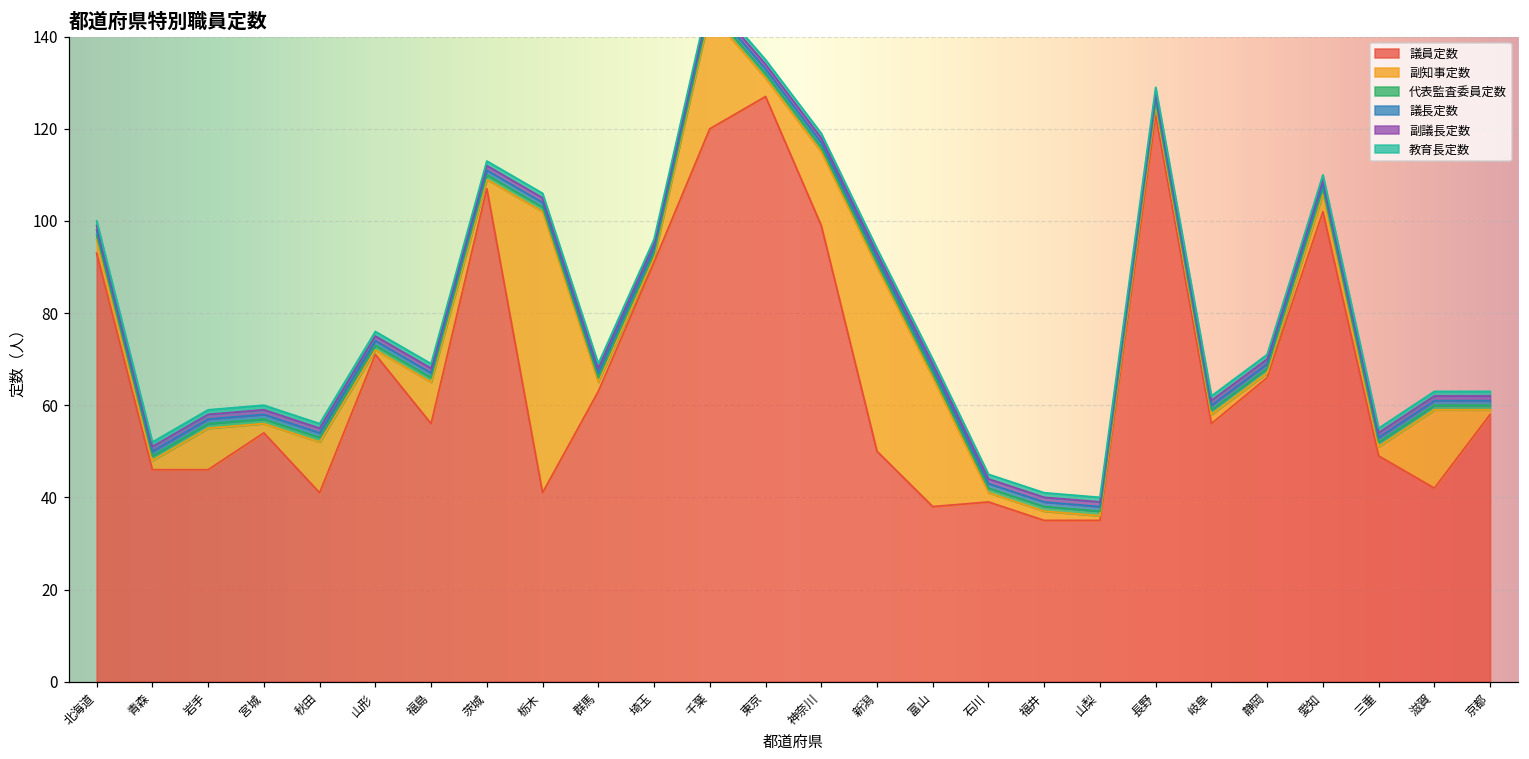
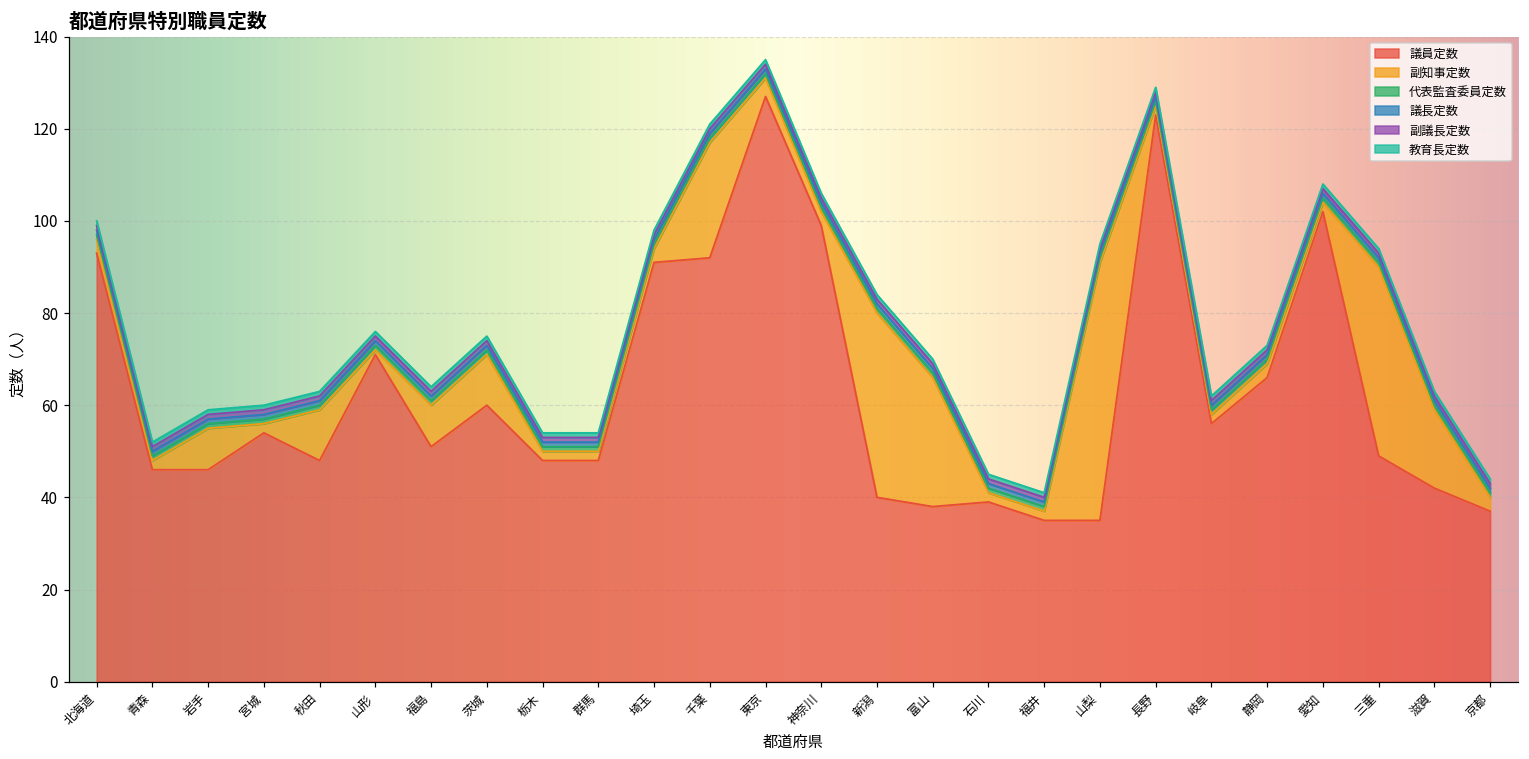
  {
    "議員定数": {
      "北海道": 93,
      "青森": 46,
      "岩手": 46,
      "宮城": 54,
-     "秋田": 41,
+     "秋田": 48,
      "山形": 71,
-     "福島": 56,
-     "茨城": 107,
-     "栃木": 41,
-     "群馬": 63,
+     "福島": 51,
+     "茨城": 60,
+     "栃木": 48,
+     "群馬": 48,
      "埼玉": 91,
-     "千葉": 120,
+     "千葉": 92,
      "東京": 127,
      "神奈川": 99,
-     "新潟": 50,
+     "新潟": 40,
      "富山": 38,
      "石川": 39,
      "福井": 35,
      "山梨": 35,
      "長野": 123,
      "岐阜": 56,
      "静岡": 66,
      "愛知": 102,
      "三重": 49,
      "滋賀": 42,
-     "京都": 58
+     "京都": 37
    },
    "副知事定数": {
      "北海道": 3,
      "青森": 2,
      "岩手": 9,
      "宮城": 2,
      "秋田": 11,
      "山形": 1,
      "福島": 9,
-     "茨城": 2,
-     "栃木": 61,
+     "茨城": 11,
+     "栃木": 2,
      "群馬": 2,
-     "埼玉": 1,
+     "埼玉": 3,
      "東京": 4,
-     "神奈川": 16,
+     "神奈川": 3,
      "新潟": 40,
      "富山": 28,
      "石川": 2,
      "福井": 2,
-     "山梨": 1,
+     "山梨": 56,
      "長野": 2,
      "岐阜": 2,
-     "静岡": 1,
-     "愛知": 4,
-     "三重": 2,
+     "静岡": 3,
+     "愛知": 2,
+     "三重": 41,
      "滋賀": 17,
-     "京都": 1
+     "京都": 3
    },
    "代表監査委員定数": {
      "北海道": 1,
      "青森": 1,
      "岩手": 1,
      "宮城": 1,
      "秋田": 1,
      "山形": 1,
      "福島": 1,
      "茨城": 1,
      "栃木": 1,
      "群馬": 1,
      "埼玉": 1,
      "東京": 1,
      "神奈川": 1,
      "新潟": 1,
      "富山": 1,
      "石川": 1,
      "福井": 1,
      "山梨": 1,
      "長野": 1,
      "岐阜": 1,
      "静岡": 1,
      "愛知": 1,
      "三重": 1,
      "滋賀": 1,
      "京都": 1
    },
    "議長定数": {
      "北海道": 1,
      "青森": 1,
      "岩手": 1,
      "宮城": 1,
      "秋田": 1,
      "山形": 1,
      "福島": 1,
      "茨城": 1,
      "栃木": 1,
      "群馬": 1,
      "埼玉": 1,
      "東京": 1,
      "神奈川": 1,
      "新潟": 1,
      "富山": 1,
      "石川": 1,
      "福井": 1,
      "山梨": 1,
      "長野": 1,
      "岐阜": 1,
      "静岡": 1,
      "愛知": 1,
      "三重": 1,
      "滋賀": 1,
      "京都": 1
    },
    "副議長定数": {
      "北海道": 1,
      "青森": 1,
      "岩手": 1,
      "宮城": 1,
      "秋田": 1,
      "山形": 1,
      "福島": 1,
      "茨城": 1,
      "栃木": 1,
      "群馬": 1,
      "埼玉": 1,
      "東京": 1,
      "神奈川": 1,
      "新潟": 1,
      "富山": 1,
      "石川": 1,
      "福井": 1,
      "山梨": 1,
      "長野": 1,
      "岐阜": 1,
      "静岡": 1,
      "愛知": 1,
      "三重": 1,
      "滋賀": 1,
      "京都": 1
    },
    "教育長定数": {
      "北海道": 1,
      "青森": 1,
      "岩手": 1,
      "宮城": 1,
      "秋田": 1,
      "山形": 1,
      "福島": 1,
      "茨城": 1,
      "栃木": 1,
      "群馬": 1,
      "埼玉": 1,
      "東京": 1,
      "神奈川": 1,
      "新潟": 1,
      "富山": 1,
      "石川": 1,
      "福井": 1,
      "山梨": 1,
      "長野": 1,
      "岐阜": 1,
      "静岡": 1,
      "愛知": 1,
      "三重": 1,
      "滋賀": 1,
      "京都": 1
    }
  }
